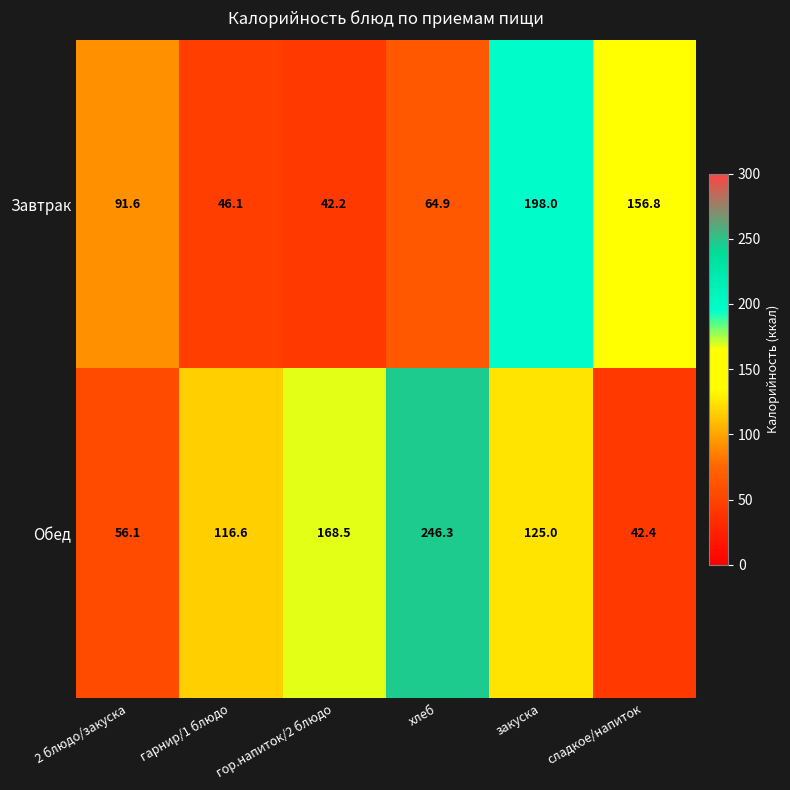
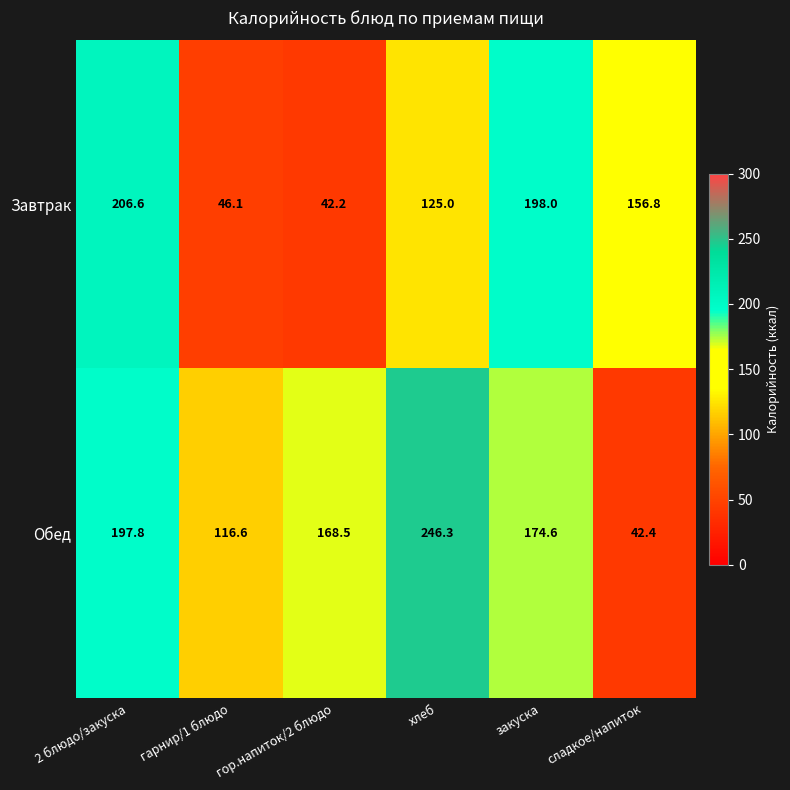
  {
    "Завтрак": {
-     "2 блюдо/закуска": 91.6,
+     "2 блюдо/закуска": 206.6,
      "гарнир/1 блюдо": 46.1,
      "гор.напиток/2 блюдо": 42.2,
-     "хлеб": 64.9,
+     "хлеб": 125.0,
      "закуска": 198.0,
      "сладкое/напиток": 156.8
    },
    "Обед": {
-     "2 блюдо/закуска": 56.1,
+     "2 блюдо/закуска": 197.8,
      "гарнир/1 блюдо": 116.6,
      "гор.напиток/2 блюдо": 168.5,
      "хлеб": 246.3,
-     "закуска": 125.0,
+     "закуска": 174.6,
      "сладкое/напиток": 42.4
    }
  }
